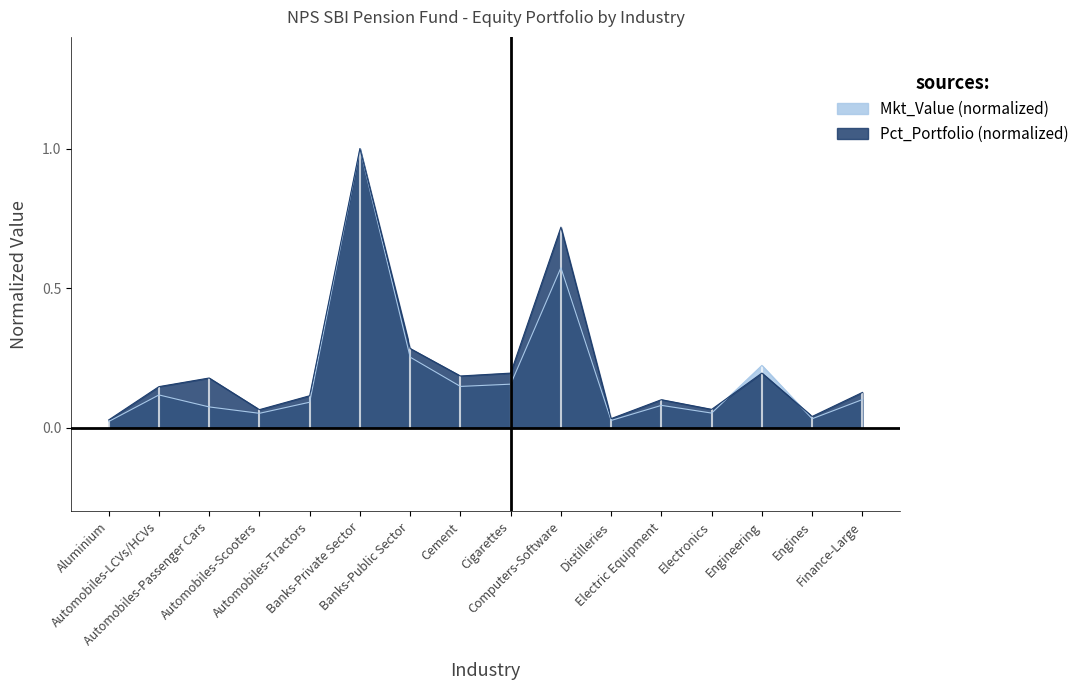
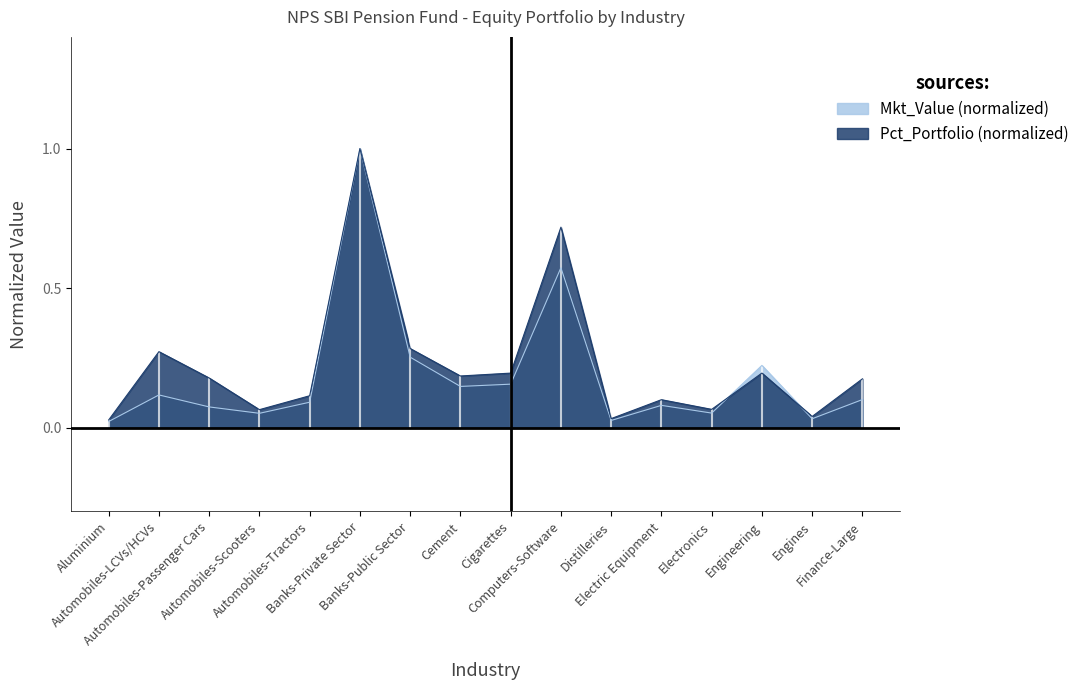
  {
    "Mkt_Value (normalized)": {
      "Automobiles-LCVs/HCVs": 0.12,
      "Automobiles-Passenger Cars": 0.07,
      "Automobiles-Scooters": 0.05,
      "Automobiles-Tractors": 0.09,
      "Banks-Public Sector": 0.25,
      "Cement": 0.15,
      "Cigarettes": 0.16,
      "Computers-Software": 0.57,
      "Electric Equipment": 0.08,
      "Electronics": 0.05,
      "Engineering": 0.22,
      "Finance-Large": 0.10
    },
    "Pct_Portfolio (normalized)": {
-     "Automobiles-LCVs/HCVs": 0.15,
+     "Automobiles-LCVs/HCVs": 0.27,
      "Automobiles-Passenger Cars": 0.18,
      "Automobiles-Scooters": 0.06,
      "Automobiles-Tractors": 0.11,
      "Banks-Public Sector": 0.28,
      "Cement": 0.19,
      "Cigarettes": 0.20,
      "Computers-Software": 0.72,
      "Electric Equipment": 0.10,
      "Electronics": 0.07,
      "Engineering": 0.20,
-     "Finance-Large": 0.13
+     "Finance-Large": 0.18
    }
  }
